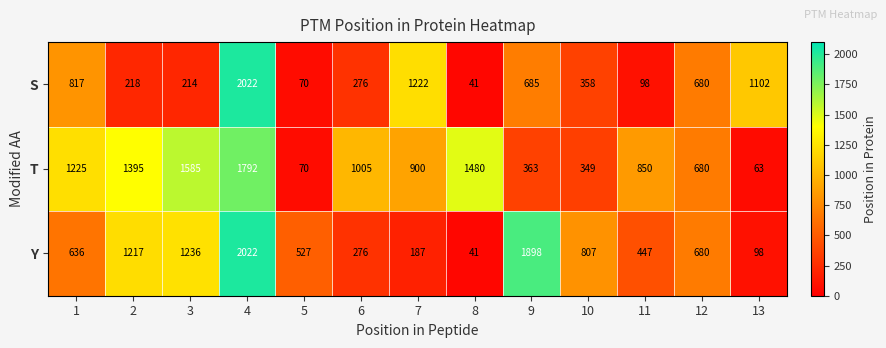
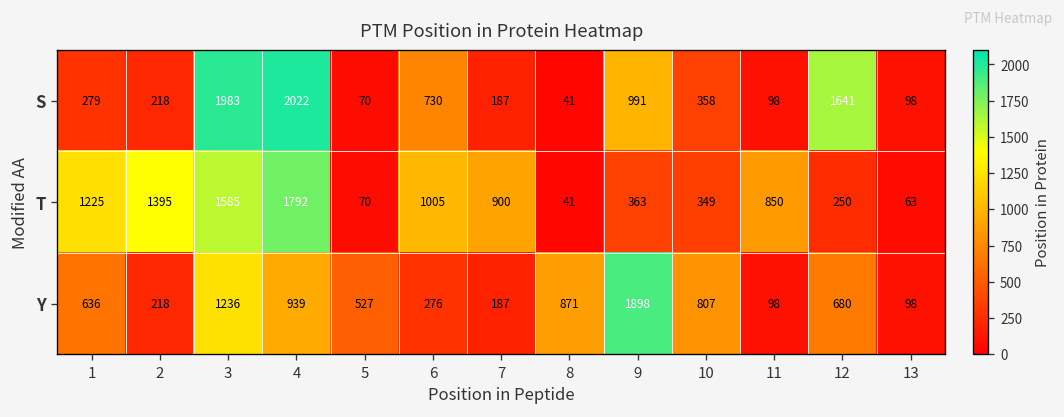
  {
    "S": {
-     "1": 817,
+     "1": 279,
      "2": 218,
-     "3": 214,
+     "3": 1983,
      "4": 2022,
      "5": 70,
-     "6": 276,
-     "7": 1222,
+     "6": 730,
+     "7": 187,
      "8": 41,
-     "9": 685,
+     "9": 991,
      "10": 358,
      "11": 98,
-     "12": 680,
-     "13": 1102
+     "12": 1641,
+     "13": 98
    },
    "T": {
      "1": 1225,
      "2": 1395,
      "3": 1585,
      "4": 1792,
      "5": 70,
      "6": 1005,
      "7": 900,
-     "8": 1480,
+     "8": 41,
      "9": 363,
      "10": 349,
      "11": 850,
-     "12": 680,
+     "12": 250,
      "13": 63
    },
    "Y": {
      "1": 636,
-     "2": 1217,
+     "2": 218,
      "3": 1236,
-     "4": 2022,
+     "4": 939,
      "5": 527,
      "6": 276,
      "7": 187,
-     "8": 41,
+     "8": 871,
      "9": 1898,
      "10": 807,
-     "11": 447,
+     "11": 98,
      "12": 680,
      "13": 98
    }
  }
